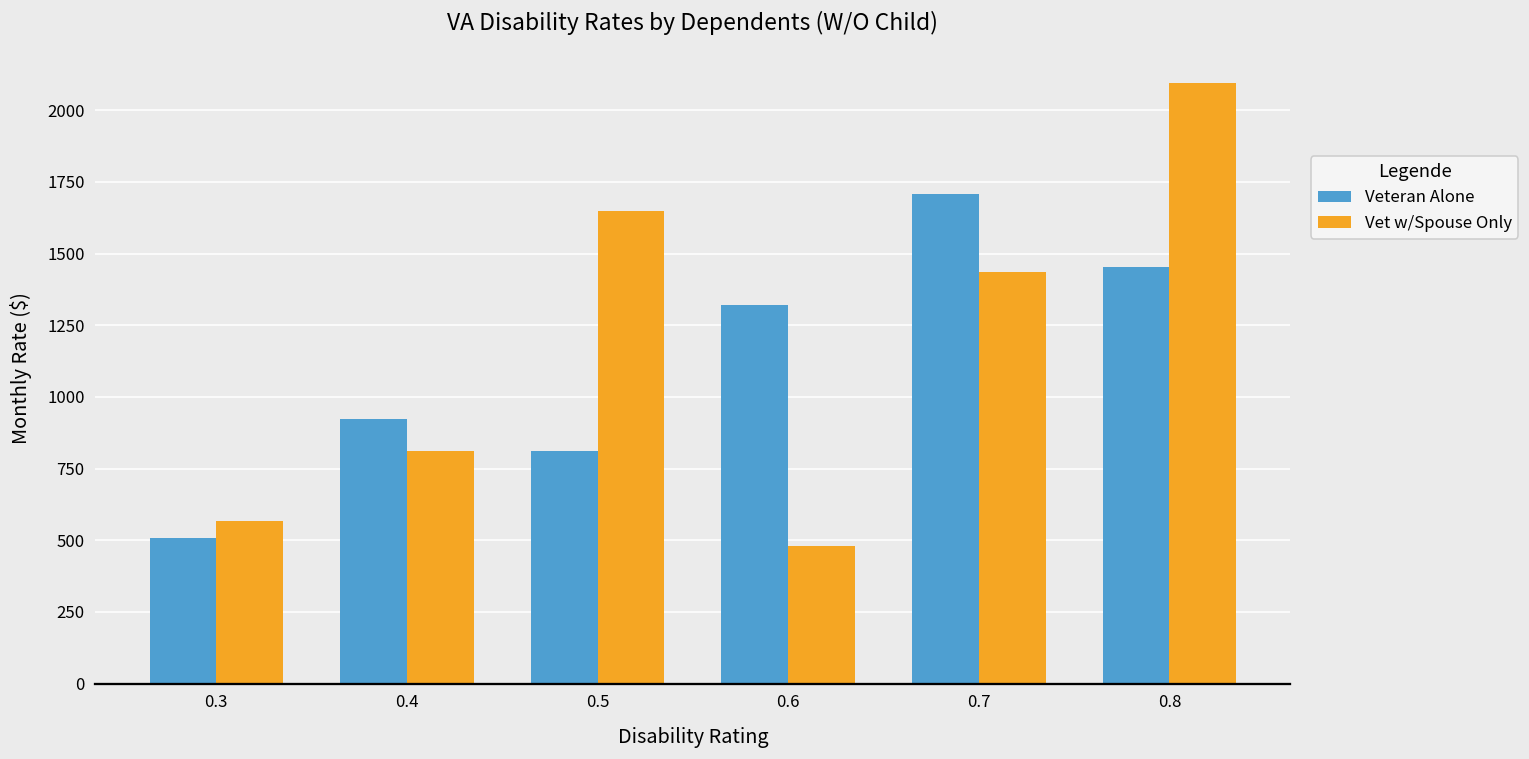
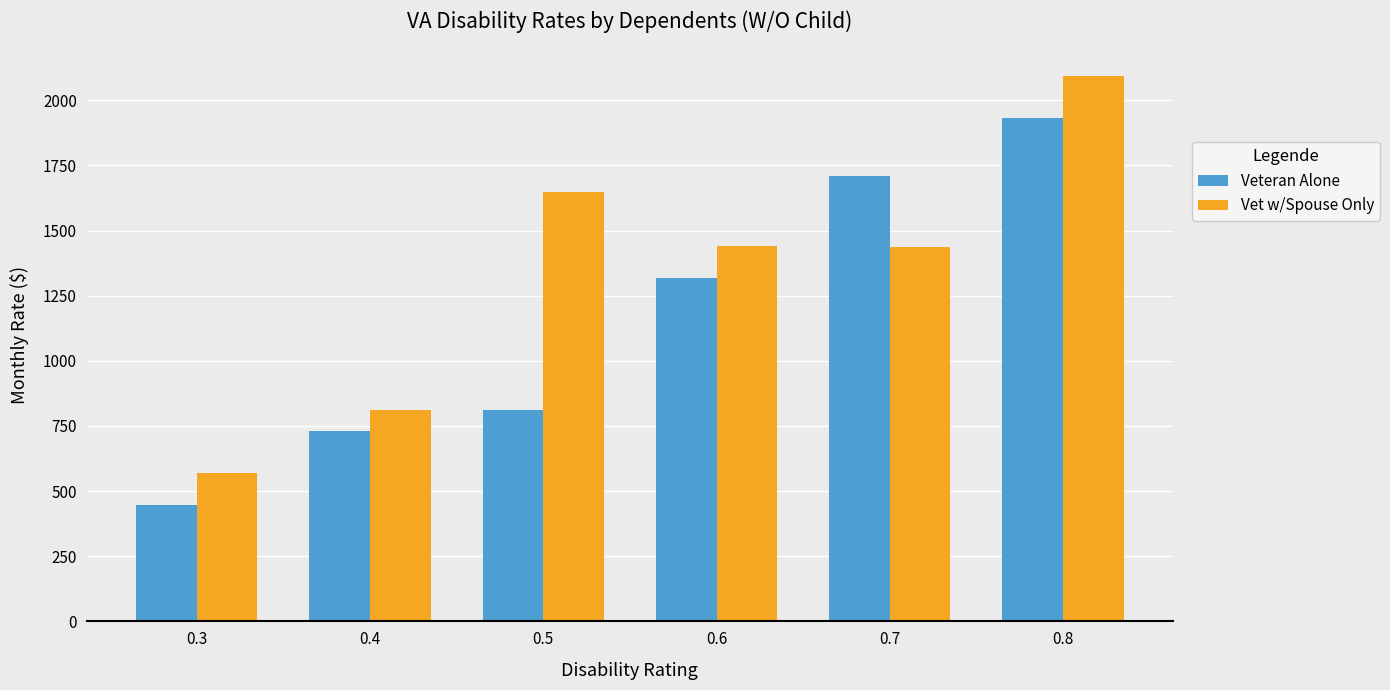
  {
    "Veteran Alone": {
-     "0.3": 510,
-     "0.4": 920,
+     "0.3": 450,
+     "0.4": 730,
      "0.5": 810,
      "0.6": 1320,
      "0.7": 1710,
-     "0.8": 1450
+     "0.8": 1930
    },
    "Vet w/Spouse Only": {
      "0.3": 570,
      "0.4": 810,
      "0.5": 1650,
-     "0.6": 480,
+     "0.6": 1440,
      "0.7": 1440,
      "0.8": 2090
    }
  }
